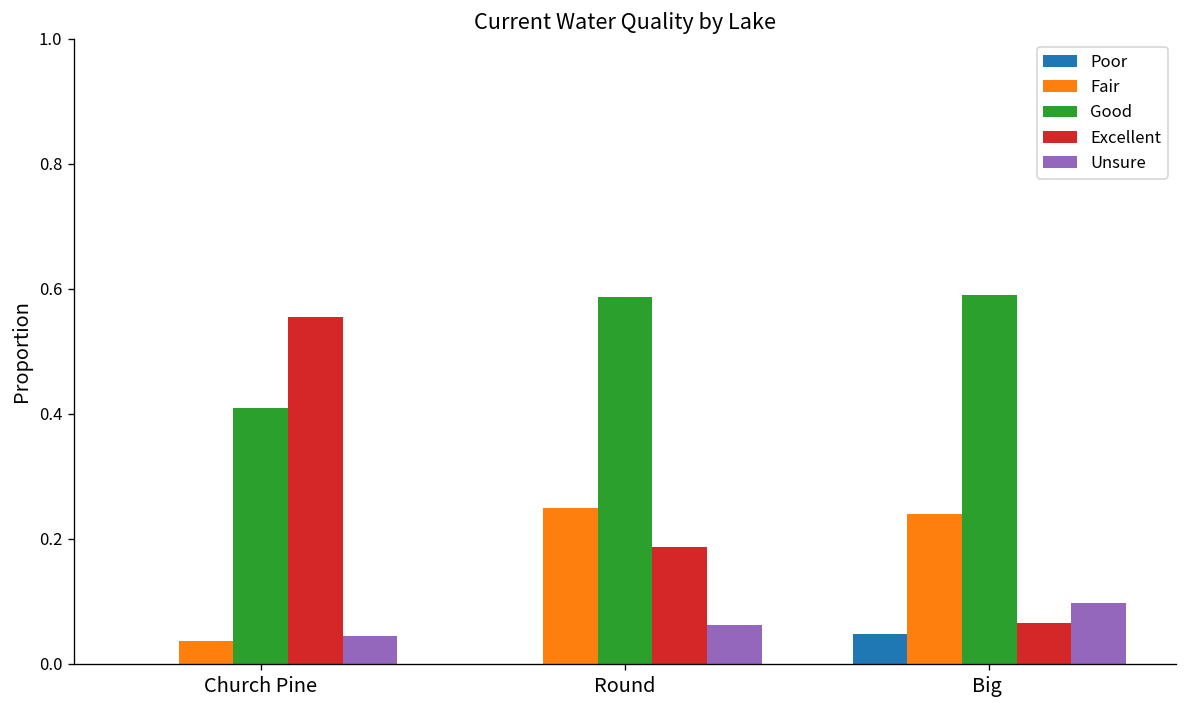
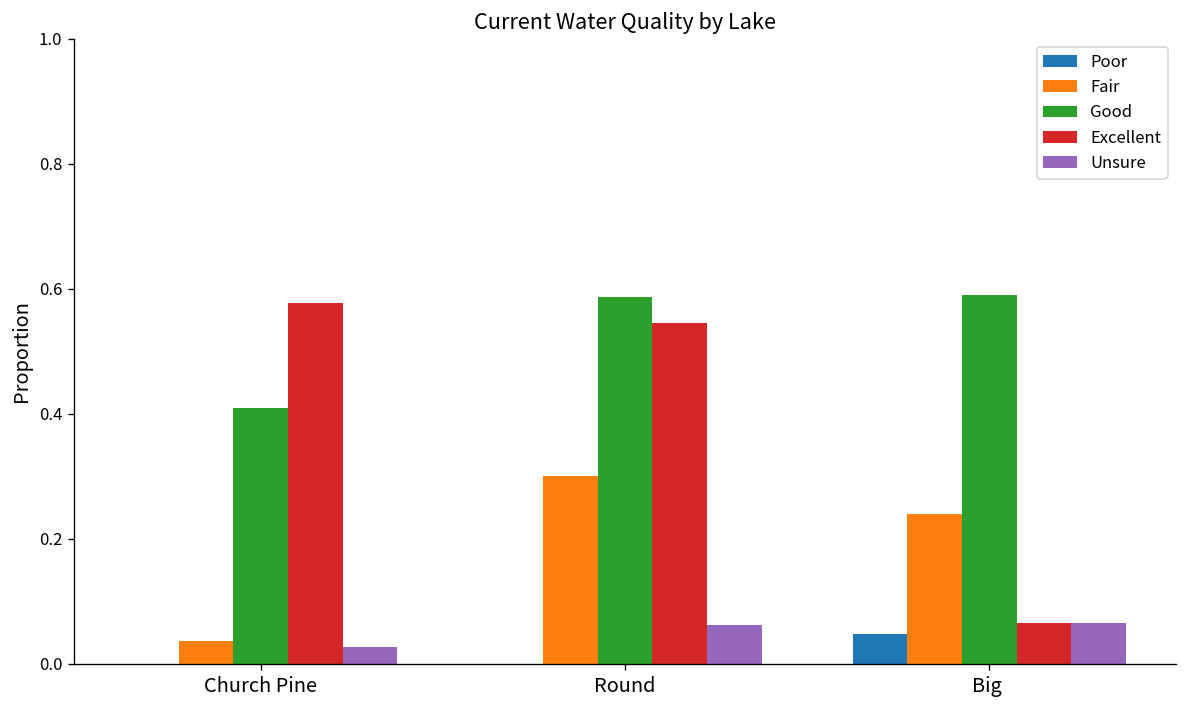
  {
    "Poor": {
      "Church Pine": 0.00,
      "Round": 0.00,
      "Big": 0.05
    },
    "Fair": {
      "Church Pine": 0.04,
-     "Round": 0.25,
+     "Round": 0.30,
      "Big": 0.24
    },
    "Good": {
      "Church Pine": 0.41,
      "Round": 0.59,
      "Big": 0.59
    },
    "Excellent": {
-     "Church Pine": 0.56,
-     "Round": 0.19,
+     "Church Pine": 0.58,
+     "Round": 0.55,
      "Big": 0.07
    },
    "Unsure": {
-     "Church Pine": 0.04,
+     "Church Pine": 0.03,
      "Round": 0.06,
-     "Big": 0.10
+     "Big": 0.07
    }
  }
